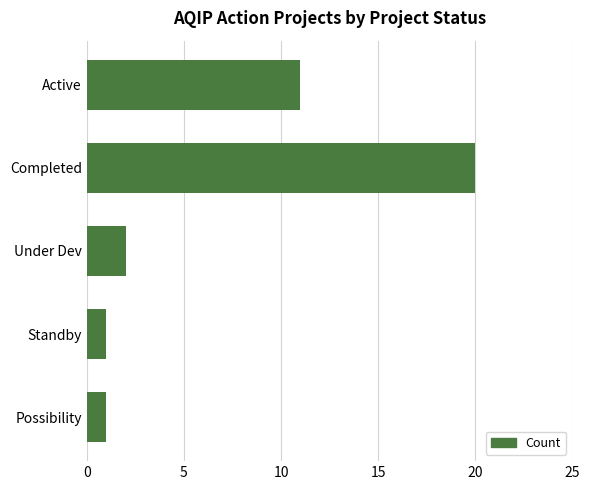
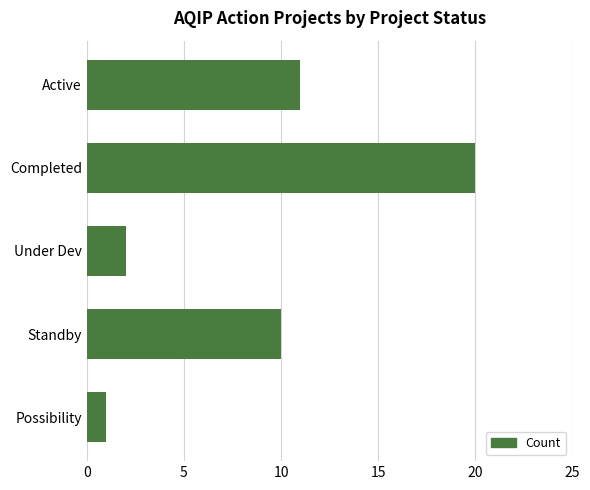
  {
    "Active": 11,
    "Completed": 20,
    "Under Dev": 2,
-   "Standby": 1,
+   "Standby": 10,
    "Possibility": 1
  }
